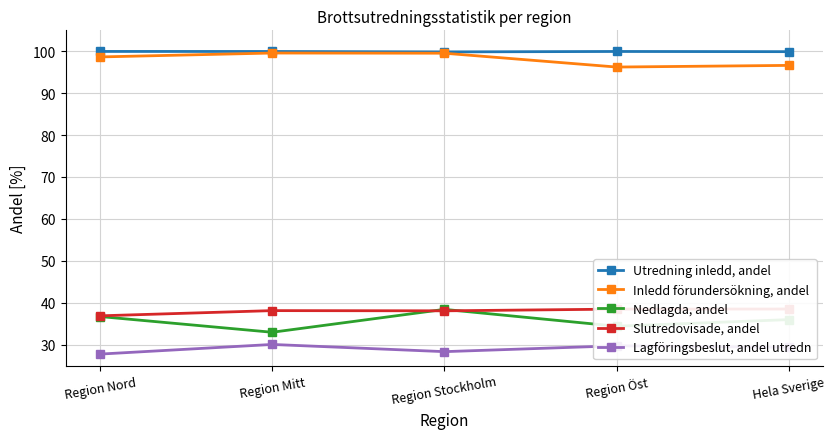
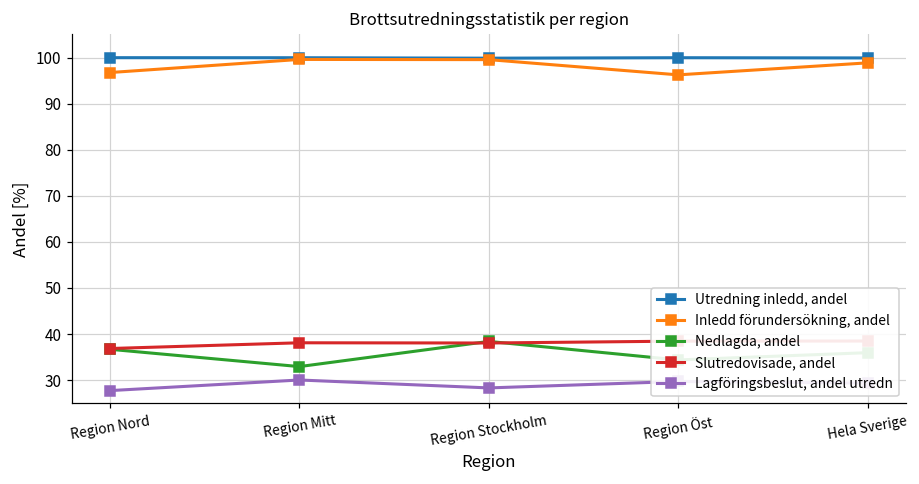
  {
    "Utredning inledd, andel": {
      "Region Nord": 100,
      "Region Öst": 100,
      "Hela Sverige": 100
    },
    "Inledd förundersökning, andel": {
-     "Region Nord": 99,
+     "Region Nord": 97,
      "Region Öst": 96,
-     "Hela Sverige": 97
+     "Hela Sverige": 99
    },
    "Nedlagda, andel": {
      "Region Mitt": 33
    },
    "Slutredovisade, andel": {
      "Region Mitt": 38
    },
    "Lagföringsbeslut, andel utredn": {
      "Region Nord": 28,
      "Region Mitt": 30,
      "Region Stockholm": 28
    }
  }
